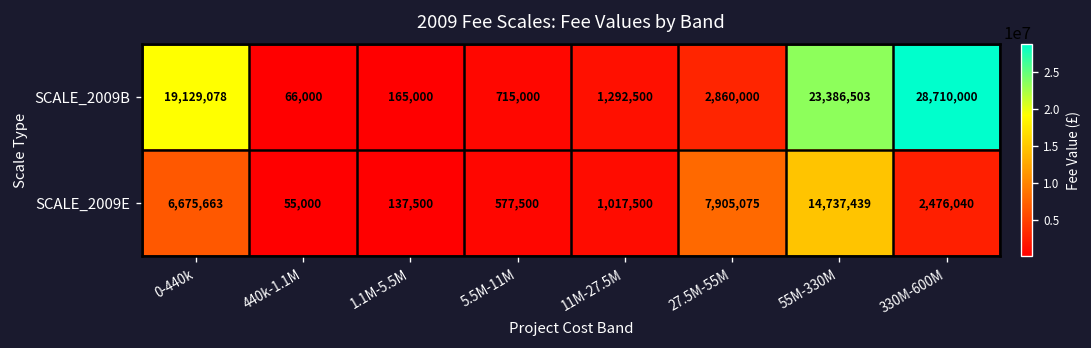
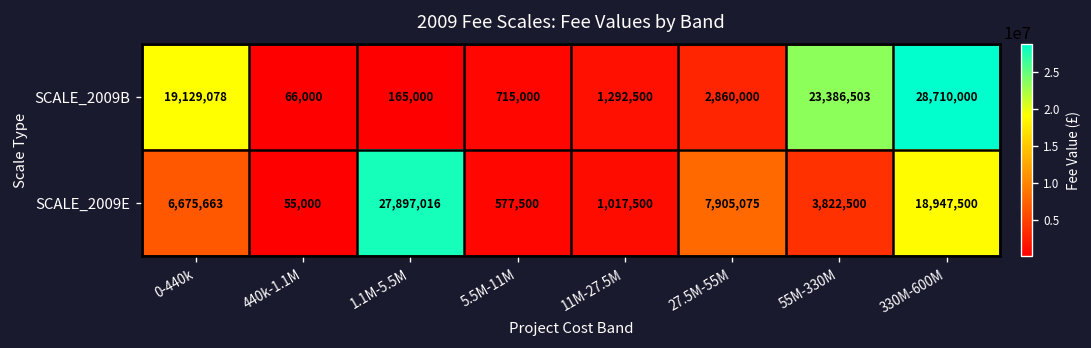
  {
    "SCALE_2009B": {
      "0-440k": "19,129,078",
      "440k-1.1M": "66,000",
      "1.1M-5.5M": "165,000",
      "5.5M-11M": "715,000",
      "11M-27.5M": "1,292,500",
      "27.5M-55M": "2,860,000",
      "55M-330M": "23,386,503",
      "330M-600M": "28,710,000"
    },
    "SCALE_2009E": {
      "0-440k": "6,675,663",
      "440k-1.1M": "55,000",
-     "1.1M-5.5M": "137,500",
+     "1.1M-5.5M": "27,897,016",
      "5.5M-11M": "577,500",
      "11M-27.5M": "1,017,500",
      "27.5M-55M": "7,905,075",
-     "55M-330M": "14,737,439",
-     "330M-600M": "2,476,040"
+     "55M-330M": "3,822,500",
+     "330M-600M": "18,947,500"
    }
  }
